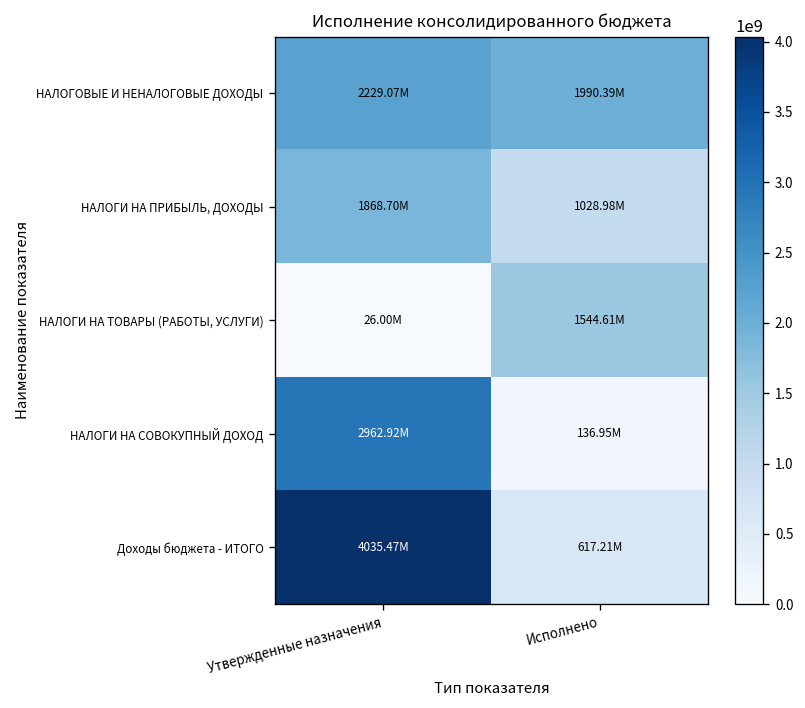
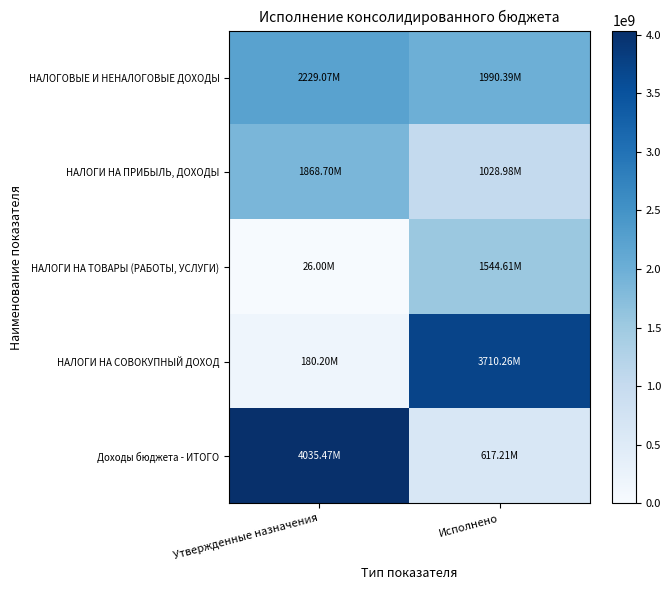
  {
    "НАЛОГОВЫЕ И НЕНАЛОГОВЫЕ ДОХОДЫ": {
      "Утвержденные назначения": "2229.07M",
      "Исполнено": "1990.39M"
    },
    "НАЛОГИ НА ПРИБЫЛЬ, ДОХОДЫ": {
      "Утвержденные назначения": "1868.70M",
      "Исполнено": "1028.98M"
    },
    "НАЛОГИ НА ТОВАРЫ (РАБОТЫ, УСЛУГИ)": {
      "Утвержденные назначения": "26.00M",
      "Исполнено": "1544.61M"
    },
    "НАЛОГИ НА СОВОКУПНЫЙ ДОХОД": {
-     "Утвержденные назначения": "2962.92M",
-     "Исполнено": "136.95M"
+     "Утвержденные назначения": "180.20M",
+     "Исполнено": "3710.26M"
    },
    "Доходы бюджета - ИТОГО": {
      "Утвержденные назначения": "4035.47M",
      "Исполнено": "617.21M"
    }
  }
